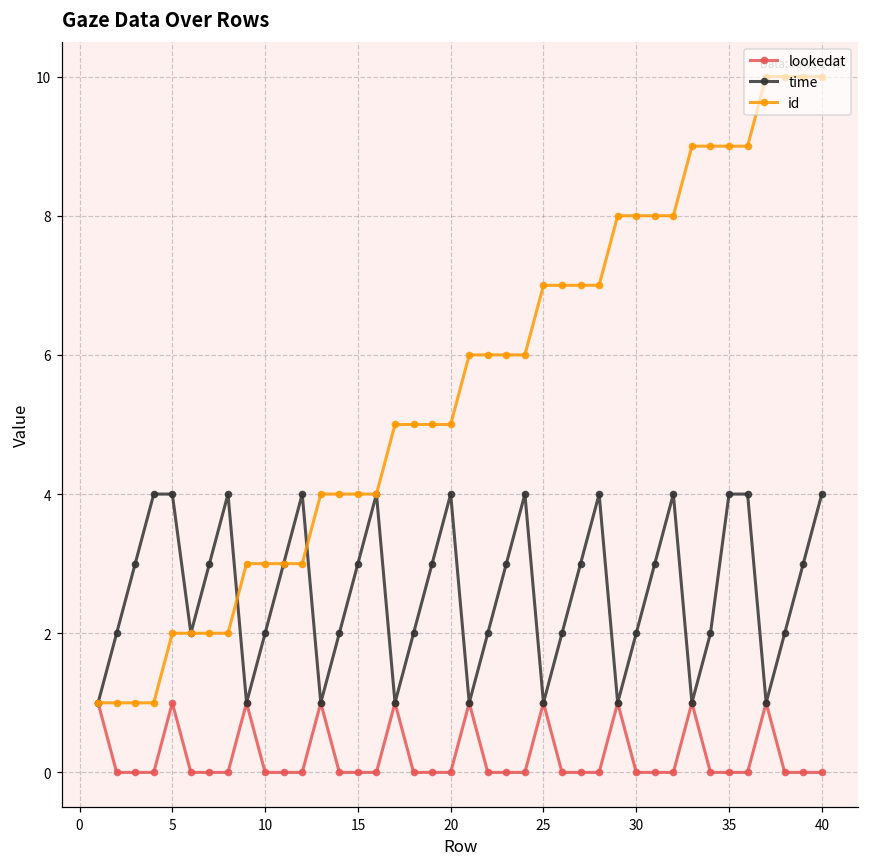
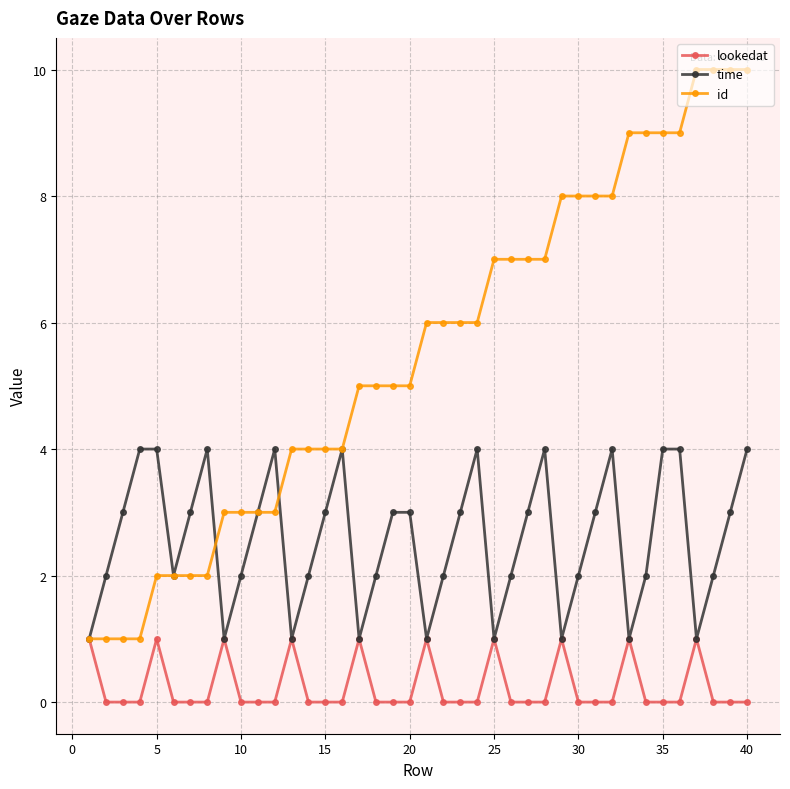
  {
    "lookedat": {
      "5": 1,
      "10": 0,
      "15": 0,
      "20": 0,
      "30": 0,
      "35": 0,
      "40": 0
    },
    "time": {
      "5": 4,
      "10": 2,
      "15": 3,
-     "20": 4,
+     "20": 3,
      "30": 2,
      "35": 4,
      "40": 4
    },
    "id": {
      "5": 2,
      "10": 3,
      "15": 4,
      "20": 5,
      "25": 7,
      "30": 8,
      "35": 9
    }
  }
